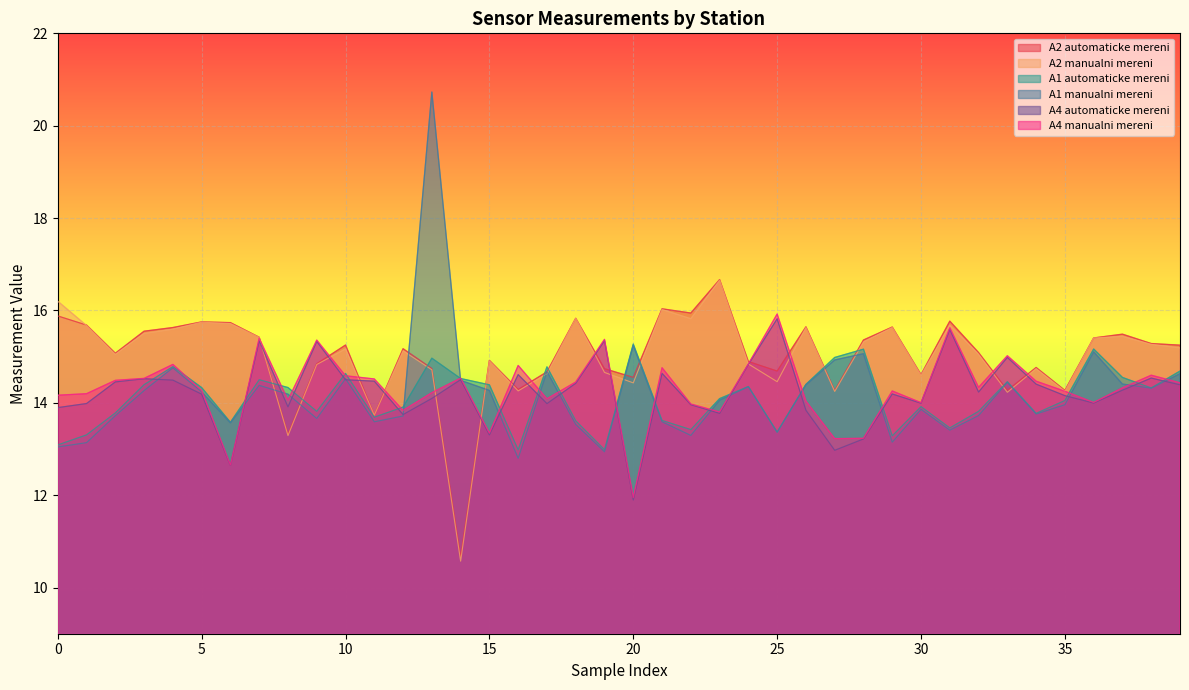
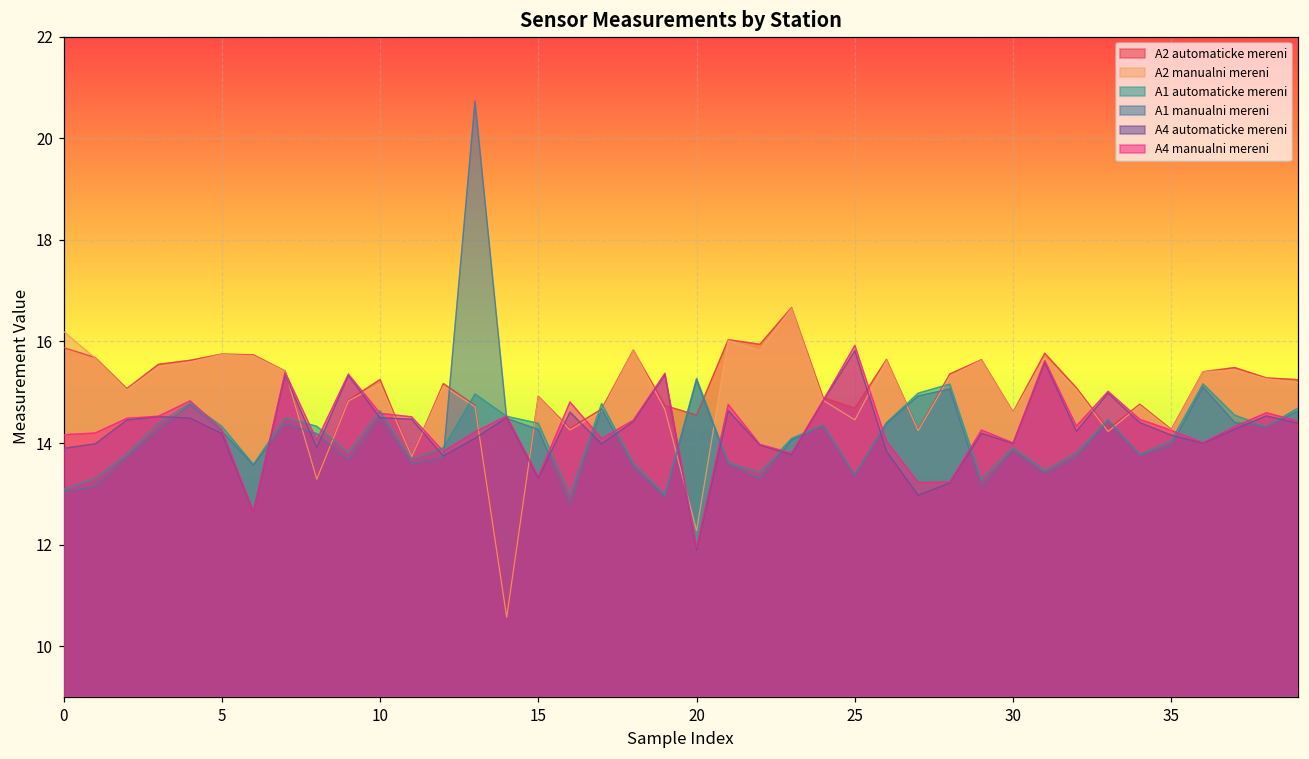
  {
    "A2 manualni mereni": {
      "0": 16.2,
      "10": 15.2,
-     "20": 14.4,
+     "20": 12.3,
      "25": 14.5
    }
  }
